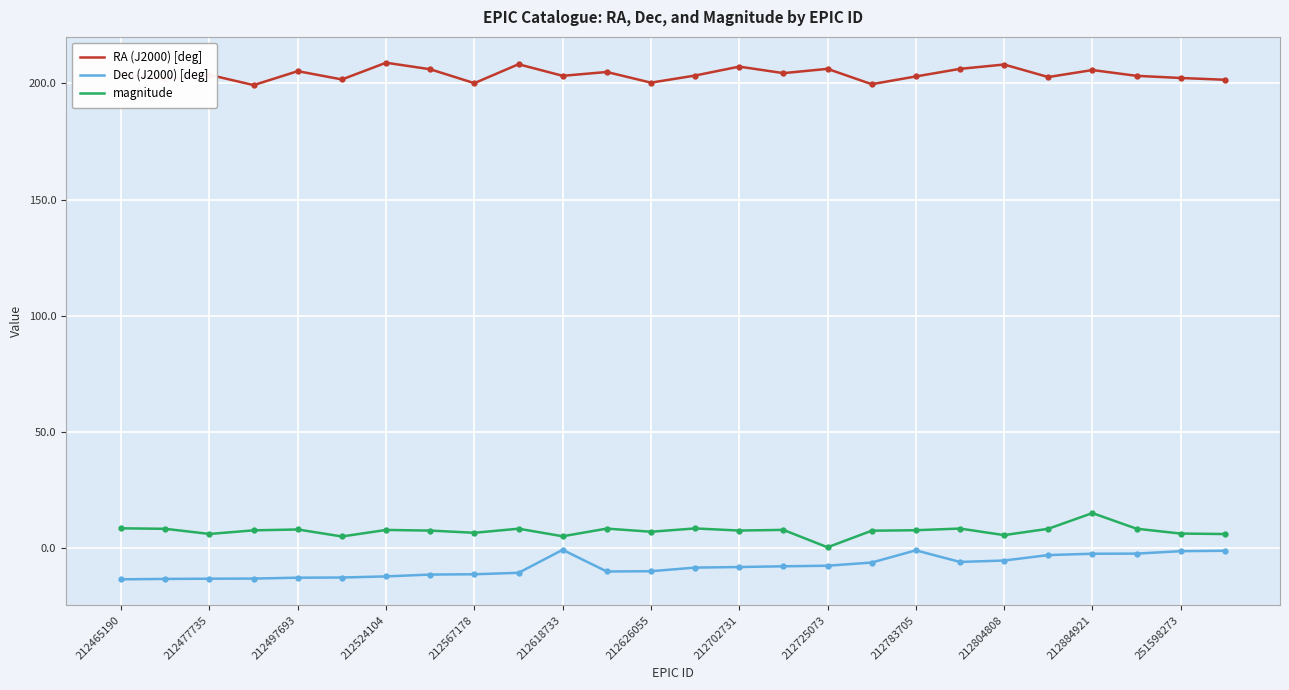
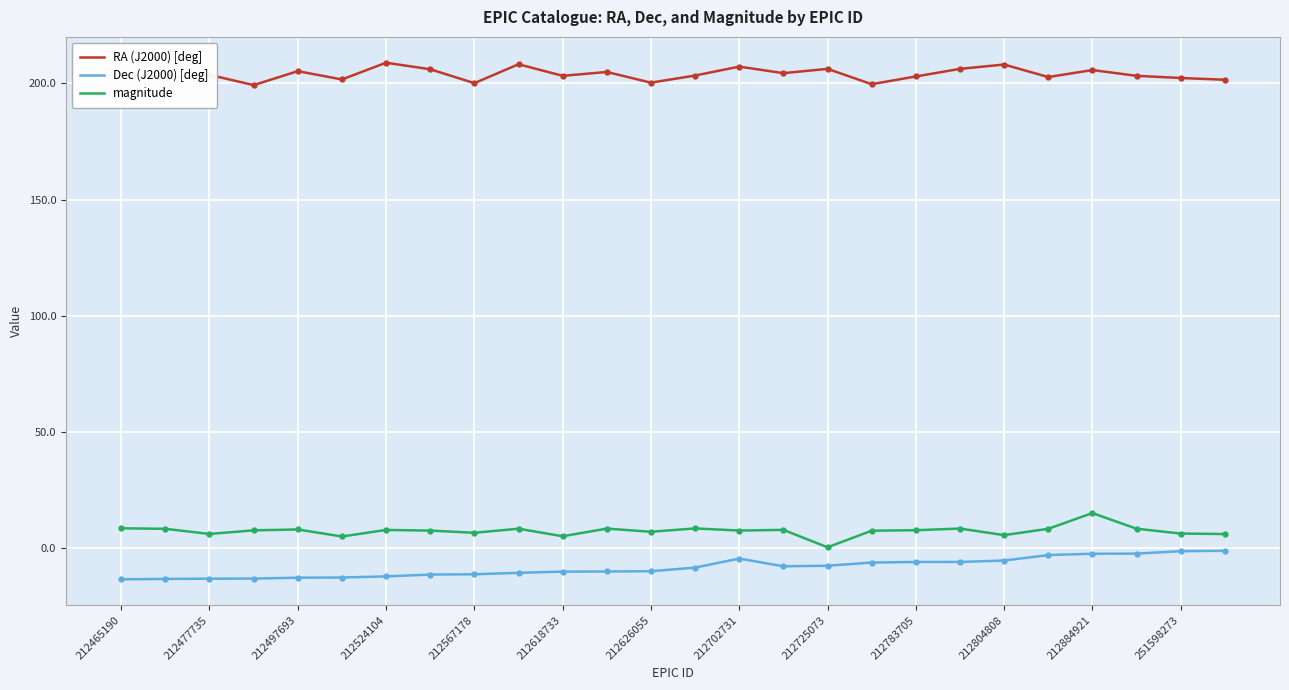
  {
    "RA (J2000) [deg]": {
      "212497693": 205,
      "212524104": 209,
      "212567178": 200,
      "212618733": 203,
      "212626055": 200,
      "212702731": 207,
      "212725073": 206,
      "212783705": 203,
      "212804808": 208,
      "212884921": 206,
      "251598273": 202
    },
    "Dec (J2000) [deg]": {
      "212465190": -13,
      "212477735": -13,
      "212497693": -13,
      "212524104": -12,
      "212567178": -11,
-     "212618733": -1,
+     "212618733": -10,
      "212626055": -10,
-     "212702731": -8,
+     "212702731": -5,
      "212725073": -8,
-     "212783705": -1,
+     "212783705": -6,
      "212804808": -5,
      "212884921": -2,
      "251598273": -1
    },
    "magnitude": {
      "212465190": 8,
      "212477735": 6,
      "212497693": 8,
      "212524104": 8,
      "212567178": 7,
      "212618733": 5,
      "212626055": 7,
      "212702731": 8,
      "212725073": 0,
      "212783705": 8,
      "212804808": 6,
      "212884921": 15,
      "251598273": 6
    }
  }
